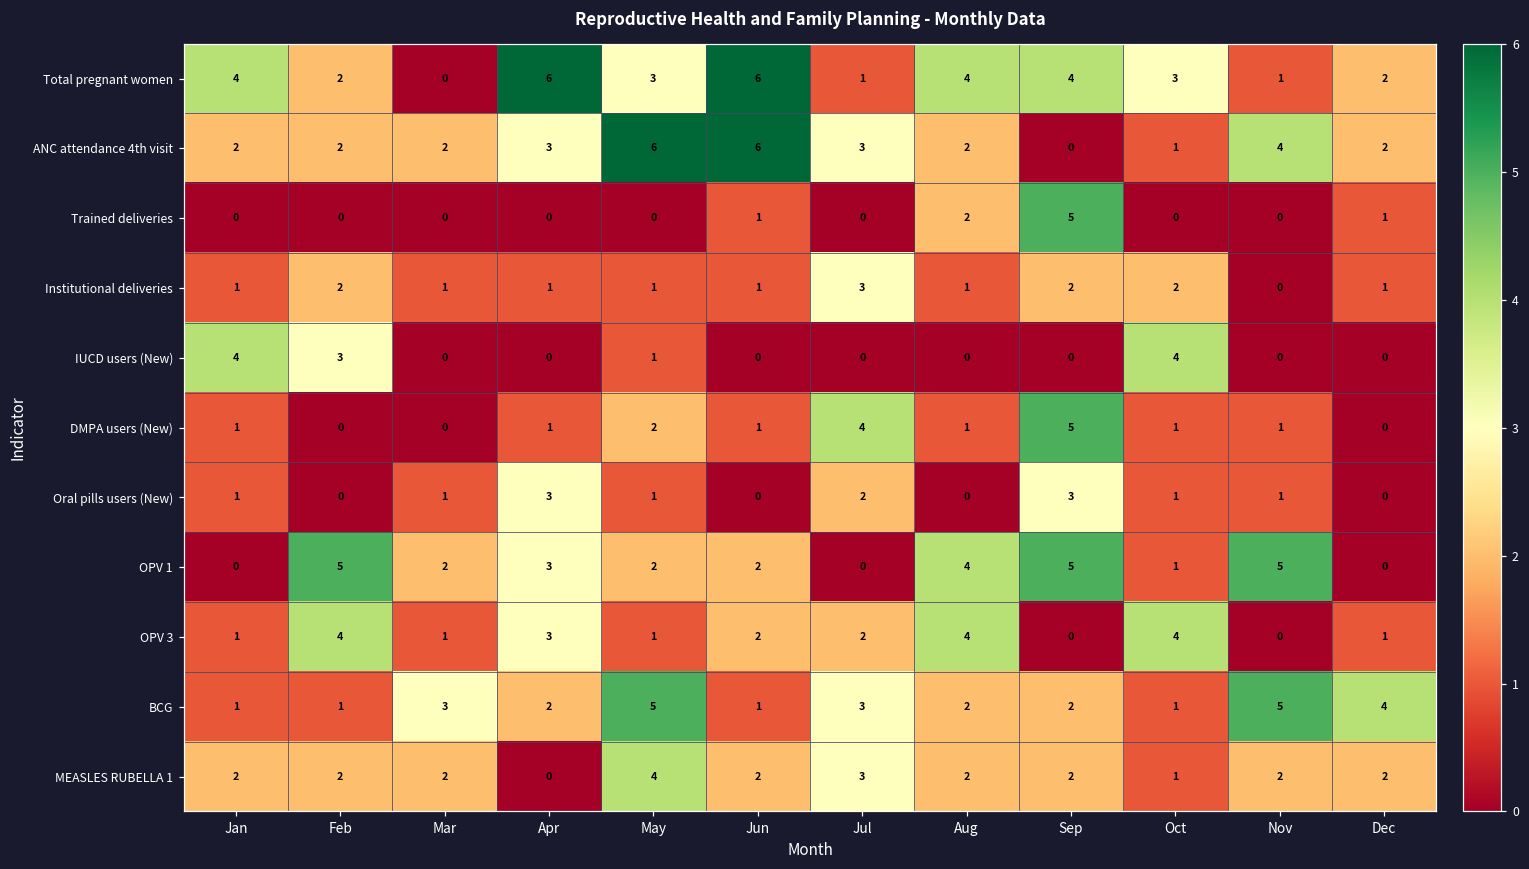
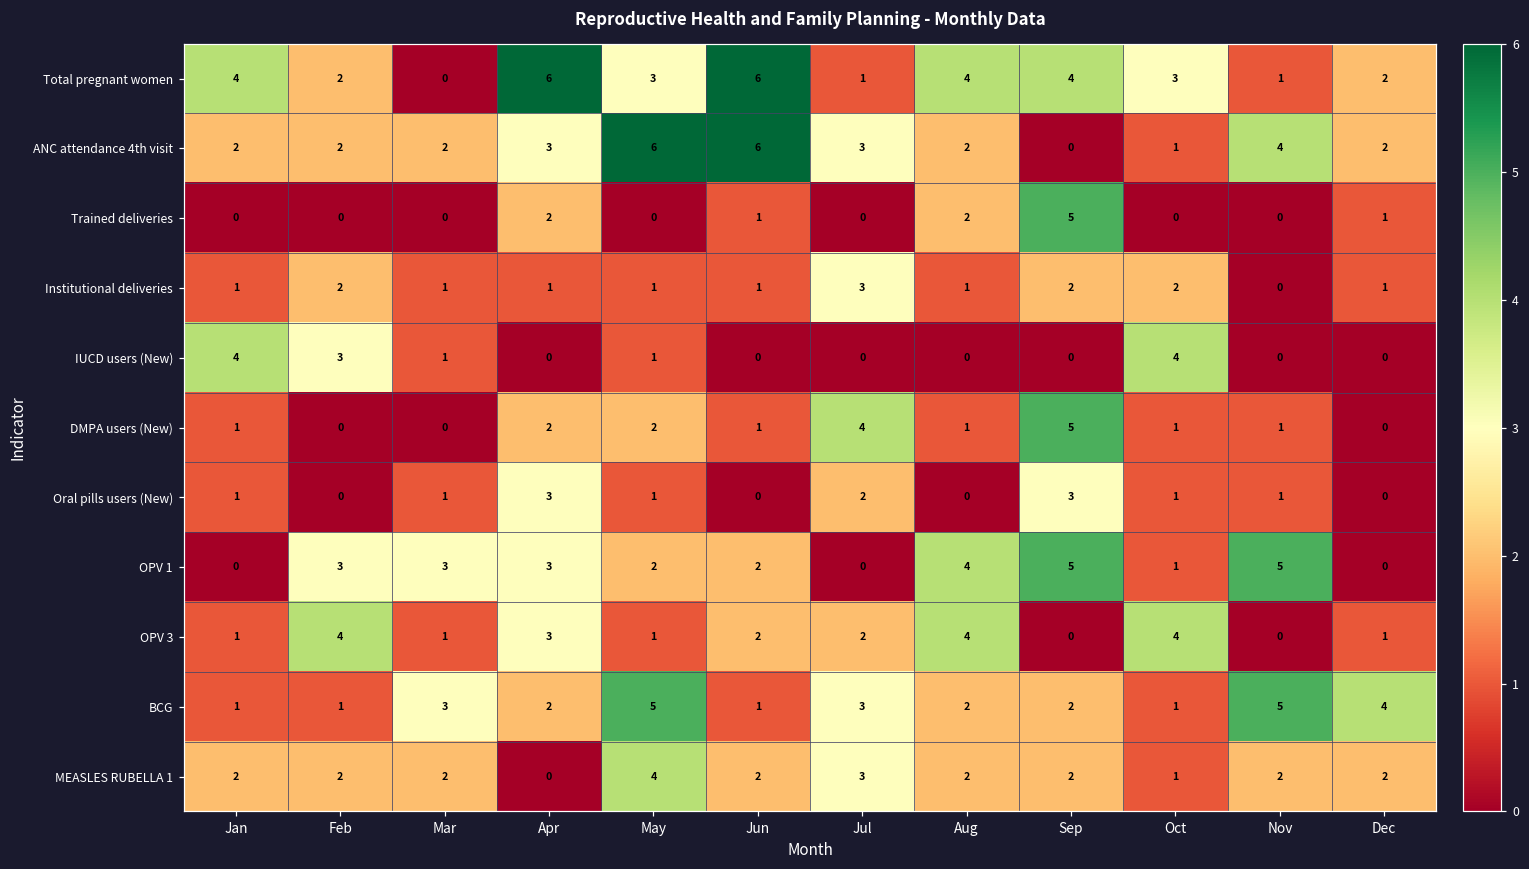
  {
    "Total pregnant women": {
      "Jan": 4,
      "Feb": 2,
      "Mar": 0,
      "Apr": 6,
      "May": 3,
      "Jun": 6,
      "Jul": 1,
      "Aug": 4,
      "Sep": 4,
      "Oct": 3,
      "Nov": 1,
      "Dec": 2
    },
    "ANC attendance 4th visit": {
      "Jan": 2,
      "Feb": 2,
      "Mar": 2,
      "Apr": 3,
      "May": 6,
      "Jun": 6,
      "Jul": 3,
      "Aug": 2,
      "Sep": 0,
      "Oct": 1,
      "Nov": 4,
      "Dec": 2
    },
    "Trained deliveries": {
      "Jan": 0,
      "Feb": 0,
      "Mar": 0,
-     "Apr": 0,
+     "Apr": 2,
      "May": 0,
      "Jun": 1,
      "Jul": 0,
      "Aug": 2,
      "Sep": 5,
      "Oct": 0,
      "Nov": 0,
      "Dec": 1
    },
    "Institutional deliveries": {
      "Jan": 1,
      "Feb": 2,
      "Mar": 1,
      "Apr": 1,
      "May": 1,
      "Jun": 1,
      "Jul": 3,
      "Aug": 1,
      "Sep": 2,
      "Oct": 2,
      "Nov": 0,
      "Dec": 1
    },
    "IUCD users (New)": {
      "Jan": 4,
      "Feb": 3,
-     "Mar": 0,
+     "Mar": 1,
      "Apr": 0,
      "May": 1,
      "Jun": 0,
      "Jul": 0,
      "Aug": 0,
      "Sep": 0,
      "Oct": 4,
      "Nov": 0,
      "Dec": 0
    },
    "DMPA users (New)": {
      "Jan": 1,
      "Feb": 0,
      "Mar": 0,
-     "Apr": 1,
+     "Apr": 2,
      "May": 2,
      "Jun": 1,
      "Jul": 4,
      "Aug": 1,
      "Sep": 5,
      "Oct": 1,
      "Nov": 1,
      "Dec": 0
    },
    "Oral pills users (New)": {
      "Jan": 1,
      "Feb": 0,
      "Mar": 1,
      "Apr": 3,
      "May": 1,
      "Jun": 0,
      "Jul": 2,
      "Aug": 0,
      "Sep": 3,
      "Oct": 1,
      "Nov": 1,
      "Dec": 0
    },
    "OPV 1": {
      "Jan": 0,
-     "Feb": 5,
-     "Mar": 2,
+     "Feb": 3,
+     "Mar": 3,
      "Apr": 3,
      "May": 2,
      "Jun": 2,
      "Jul": 0,
      "Aug": 4,
      "Sep": 5,
      "Oct": 1,
      "Nov": 5,
      "Dec": 0
    },
    "OPV 3": {
      "Jan": 1,
      "Feb": 4,
      "Mar": 1,
      "Apr": 3,
      "May": 1,
      "Jun": 2,
      "Jul": 2,
      "Aug": 4,
      "Sep": 0,
      "Oct": 4,
      "Nov": 0,
      "Dec": 1
    },
    "BCG": {
      "Jan": 1,
      "Feb": 1,
      "Mar": 3,
      "Apr": 2,
      "May": 5,
      "Jun": 1,
      "Jul": 3,
      "Aug": 2,
      "Sep": 2,
      "Oct": 1,
      "Nov": 5,
      "Dec": 4
    },
    "MEASLES RUBELLA 1": {
      "Jan": 2,
      "Feb": 2,
      "Mar": 2,
      "Apr": 0,
      "May": 4,
      "Jun": 2,
      "Jul": 3,
      "Aug": 2,
      "Sep": 2,
      "Oct": 1,
      "Nov": 2,
      "Dec": 2
    }
  }
